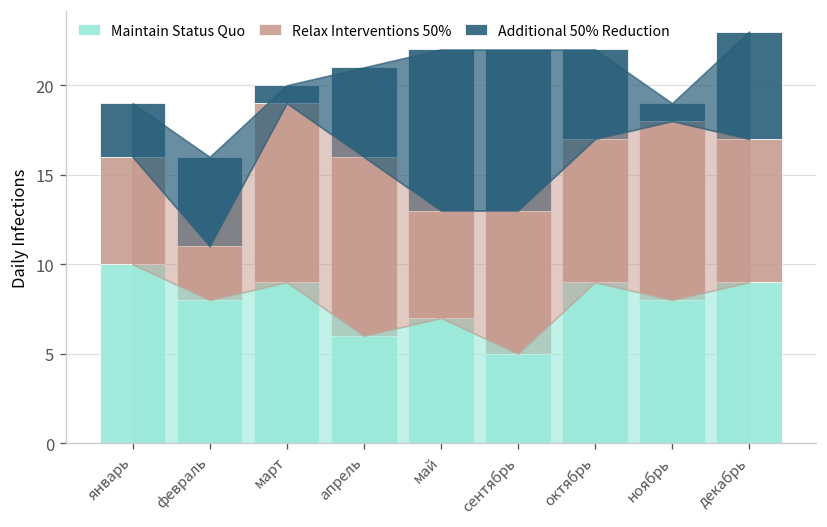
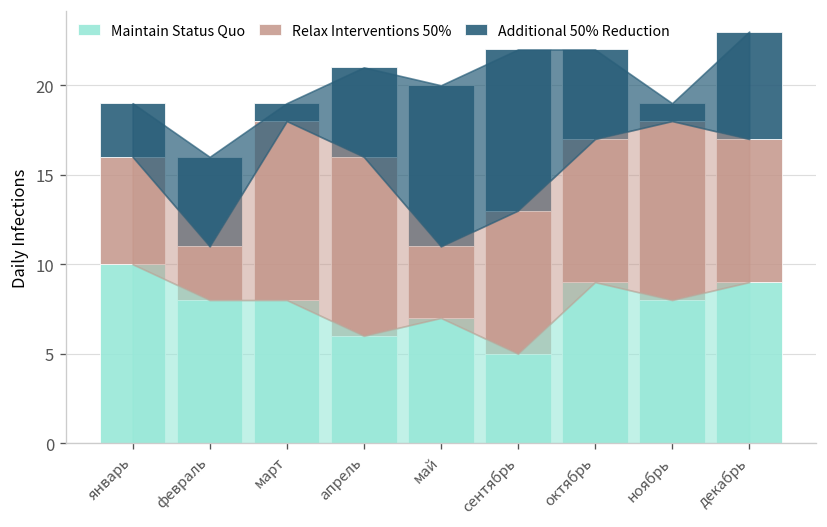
  {
    "Maintain Status Quo": {
      "январь": 10,
      "февраль": 8,
-     "март": 9,
+     "март": 8,
      "апрель": 6,
      "май": 7,
      "сентябрь": 5,
      "октябрь": 9,
      "ноябрь": 8,
      "декабрь": 9
    },
    "Relax Interventions 50%": {
      "январь": 6,
      "февраль": 3,
      "март": 10,
      "апрель": 10,
-     "май": 6,
+     "май": 4,
      "сентябрь": 8,
      "октябрь": 8,
      "ноябрь": 10,
      "декабрь": 8
    },
    "Additional 50% Reduction": {
      "январь": 3,
      "февраль": 5,
      "март": 1,
      "апрель": 5,
      "май": 9,
      "сентябрь": 9,
      "октябрь": 5,
      "ноябрь": 1,
      "декабрь": 6
    }
  }
